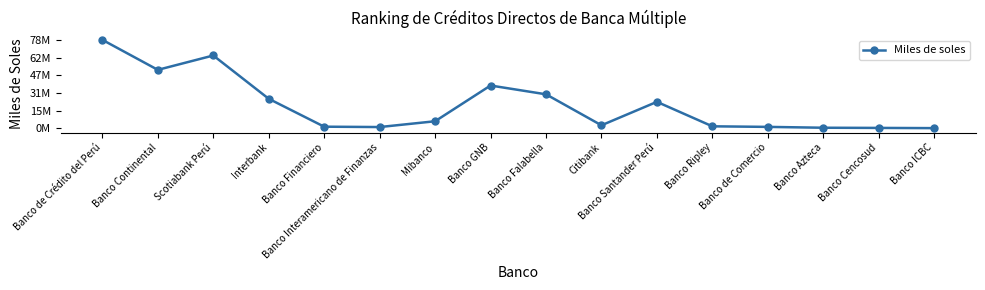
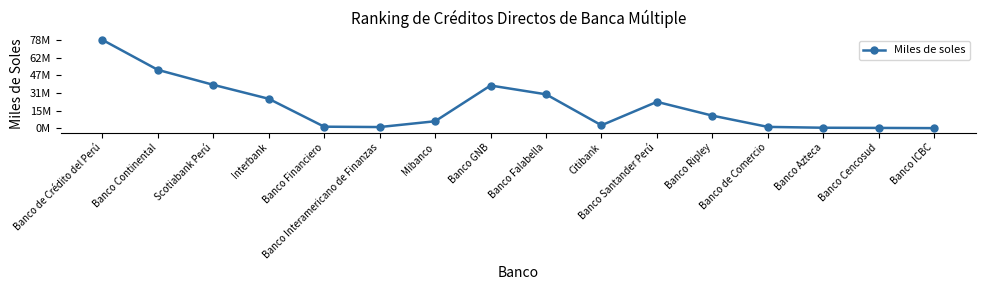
  {
    "Banco de Crédito del Perú": 79000000,
    "Banco Continental": 52000000,
-   "Scotiabank Perú": 65000000,
+   "Scotiabank Perú": 39000000,
    "Interbank": 26000000,
    "Banco Financiero": 1000000,
    "Banco Interamericano de Finanzas": 1000000,
    "Mibanco": 6000000,
    "Banco GNB": 38000000,
    "Banco Falabella": 30000000,
    "Citibank": 3000000,
    "Banco Santander Perú": 24000000,
-   "Banco Ripley": 2000000,
+   "Banco Ripley": 11000000,
    "Banco de Comercio": 1000000,
    "Banco Azteca": 1000000,
    "Banco Cencosud": 0,
    "Banco ICBC": 0
  }
